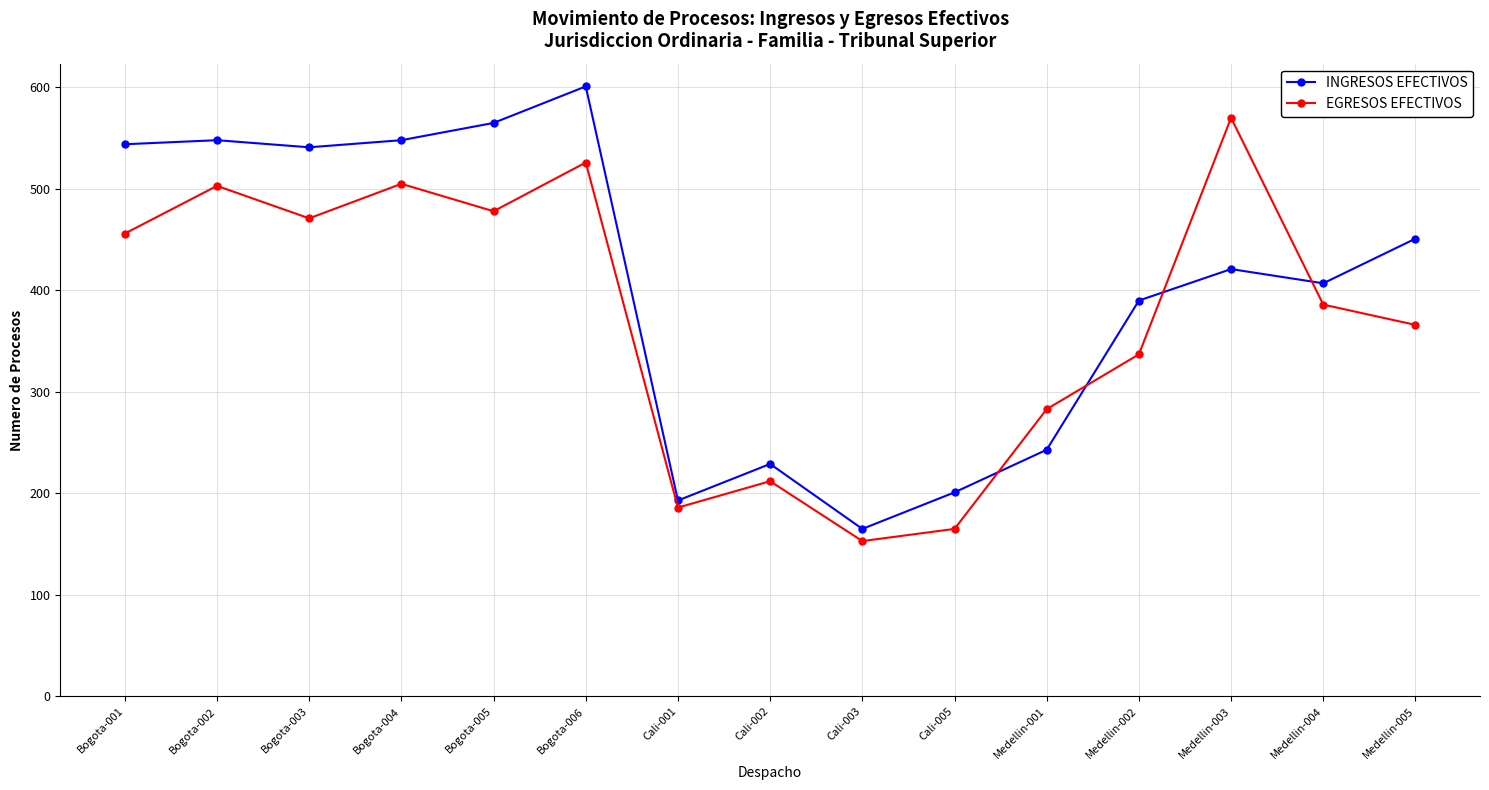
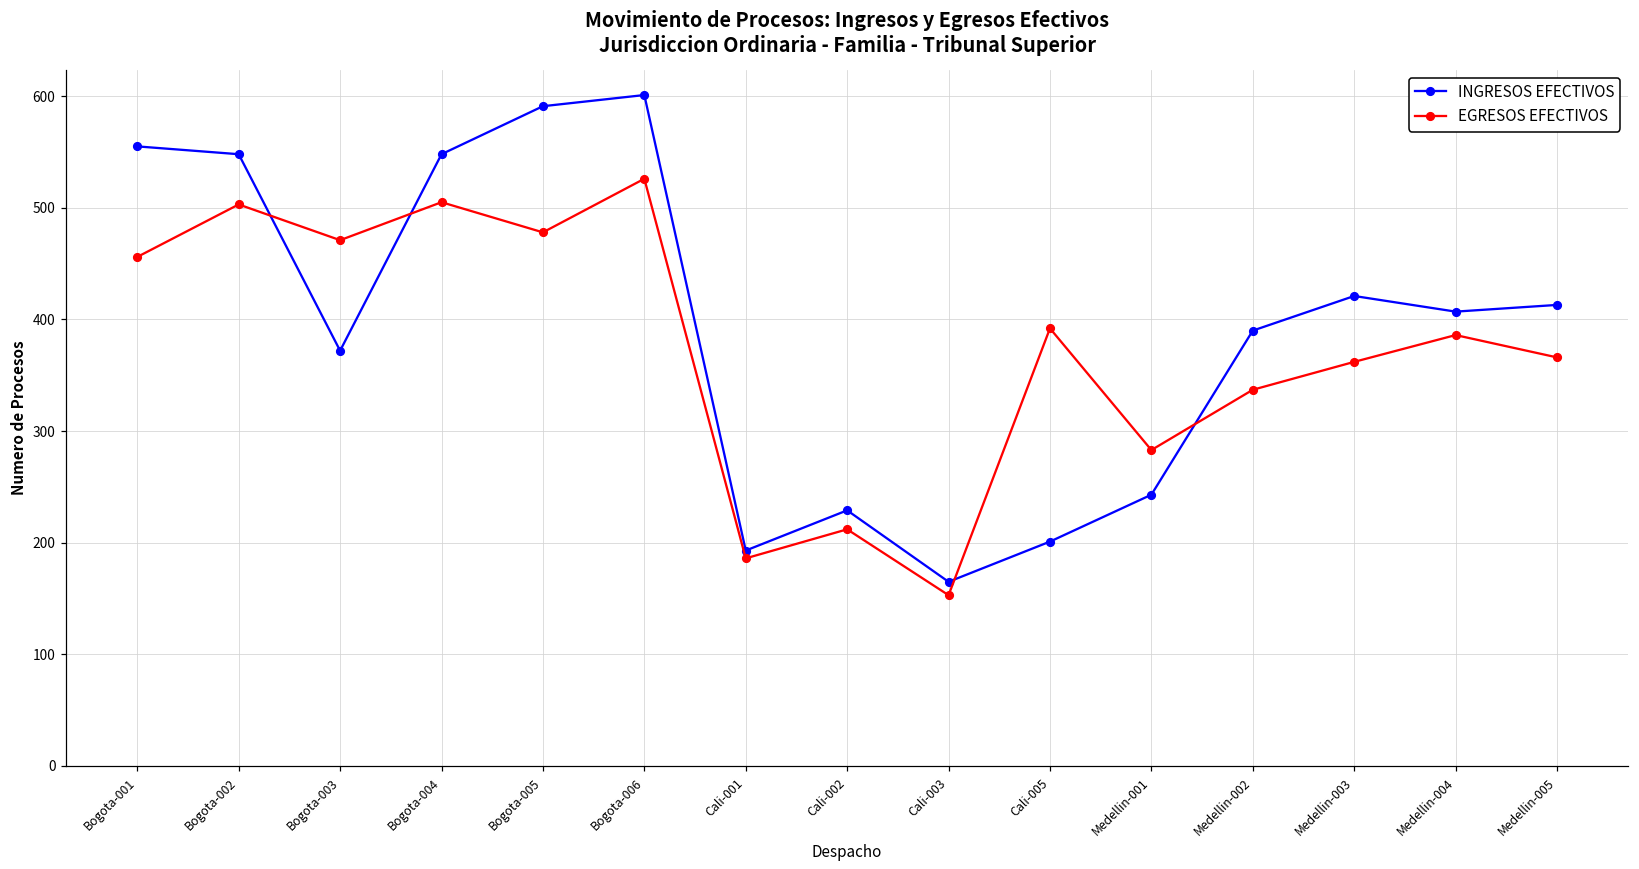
  {
    "INGRESOS EFECTIVOS": {
-     "Bogota-001": 544,
+     "Bogota-001": 555,
      "Bogota-002": 548,
-     "Bogota-003": 541,
+     "Bogota-003": 372,
      "Bogota-004": 548,
-     "Bogota-005": 565,
+     "Bogota-005": 591,
      "Bogota-006": 601,
      "Cali-001": 193,
      "Cali-002": 229,
      "Cali-003": 165,
      "Cali-005": 201,
      "Medellin-001": 243,
      "Medellin-002": 390,
      "Medellin-003": 421,
      "Medellin-004": 407,
-     "Medellin-005": 451
+     "Medellin-005": 413
    },
    "EGRESOS EFECTIVOS": {
      "Bogota-001": 456,
      "Bogota-002": 503,
      "Bogota-003": 471,
      "Bogota-004": 505,
      "Bogota-005": 478,
      "Bogota-006": 526,
      "Cali-001": 186,
      "Cali-002": 212,
      "Cali-003": 153,
-     "Cali-005": 165,
+     "Cali-005": 392,
      "Medellin-001": 283,
      "Medellin-002": 337,
-     "Medellin-003": 570,
+     "Medellin-003": 362,
      "Medellin-004": 386,
      "Medellin-005": 366
    }
  }
